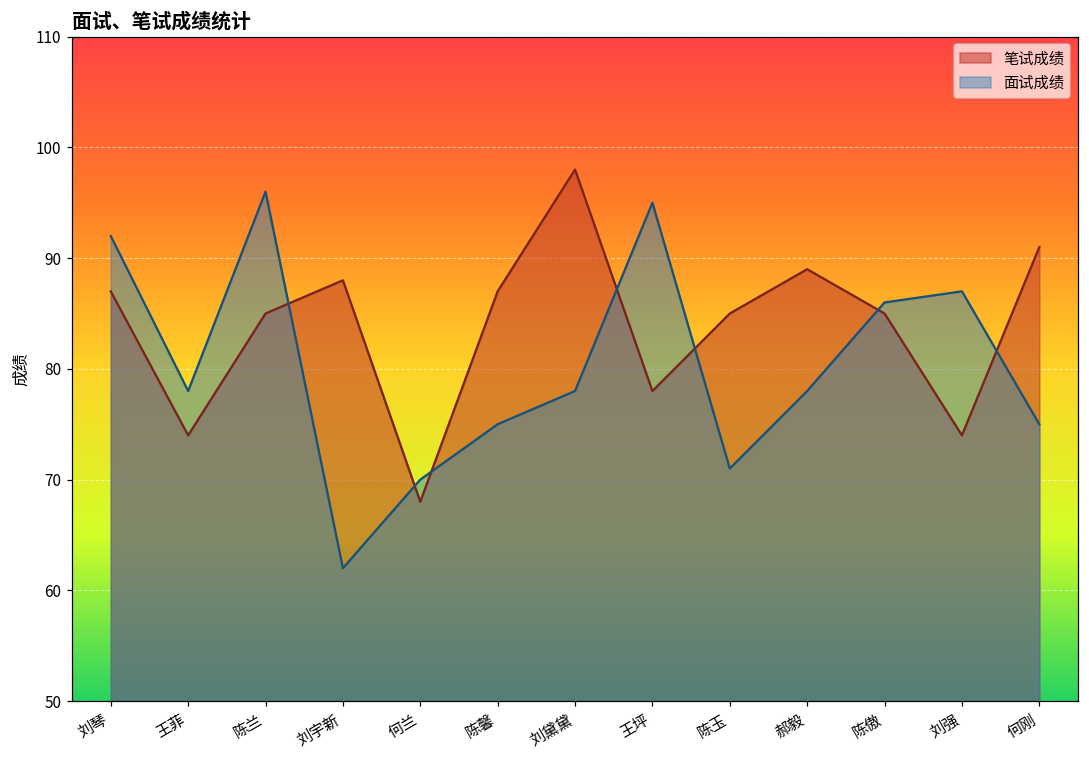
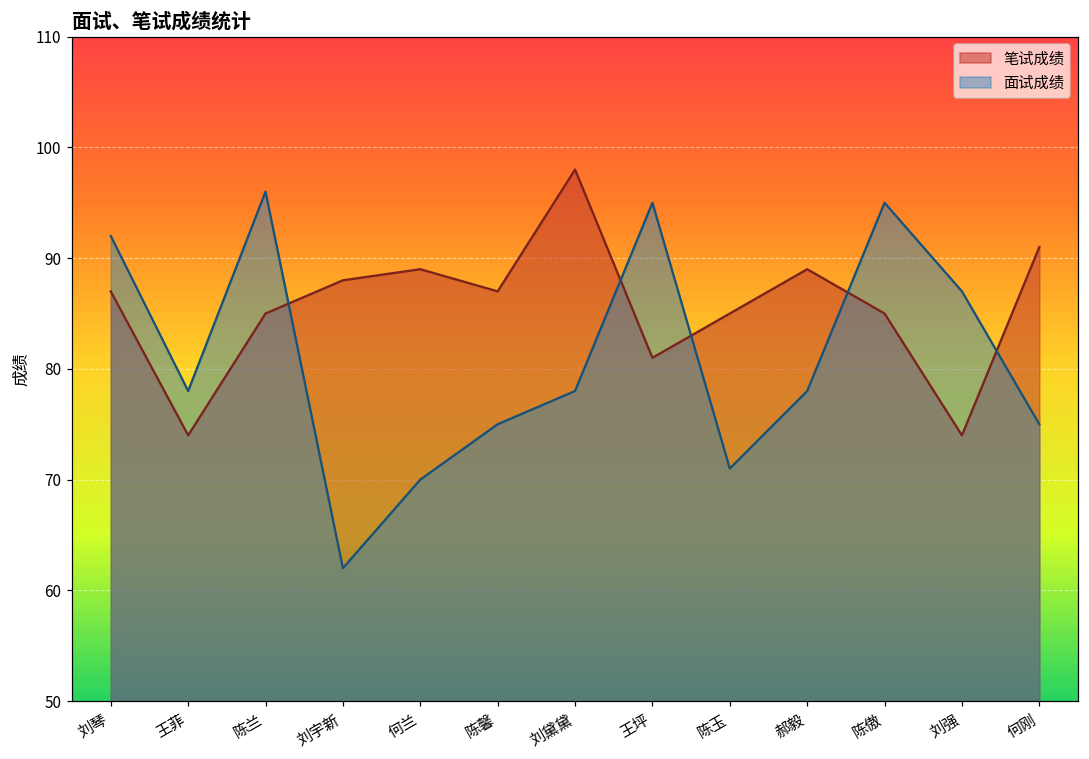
  {
    "笔试成绩": {
      "刘琴": 87,
      "王菲": 74,
      "陈兰": 85,
      "刘宇新": 88,
-     "何兰": 68,
+     "何兰": 89,
      "陈馨": 87,
      "刘黛黛": 98,
-     "王坪": 78,
+     "王坪": 81,
      "陈玉": 85,
      "郝毅": 89,
      "陈傲": 85,
      "刘强": 74,
      "何刚": 91
    },
    "面试成绩": {
      "刘琴": 92,
      "王菲": 78,
      "陈兰": 96,
      "刘宇新": 62,
      "何兰": 70,
      "陈馨": 75,
      "刘黛黛": 78,
      "王坪": 95,
      "陈玉": 71,
      "郝毅": 78,
-     "陈傲": 86,
+     "陈傲": 95,
      "刘强": 87,
      "何刚": 75
    }
  }
